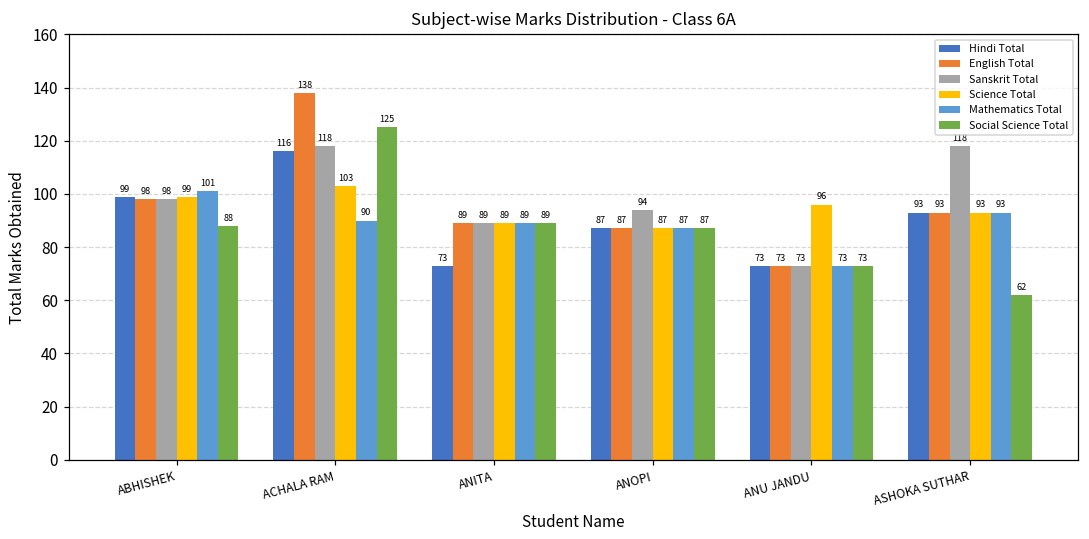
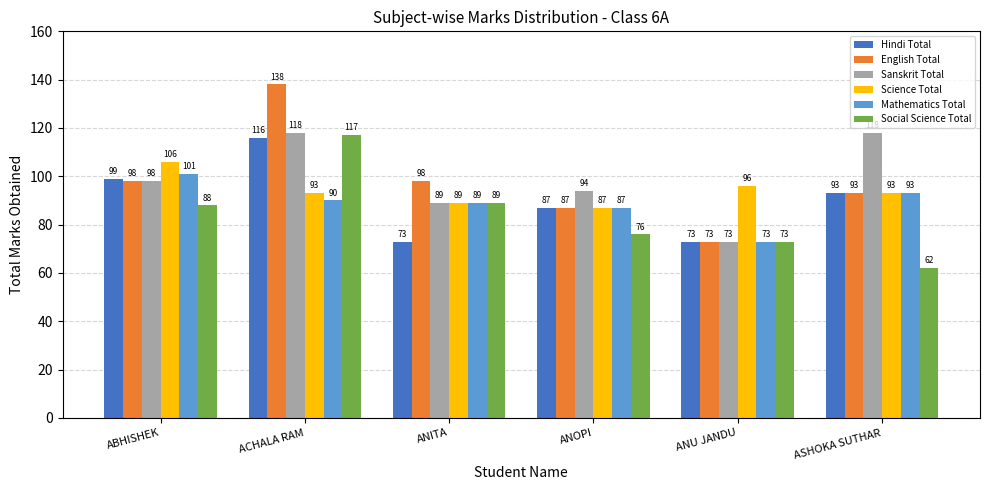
  {
    "English Total": {
      "ABHISHEK": 98,
      "ACHALA RAM": 138,
-     "ANITA": 89,
+     "ANITA": 98,
      "ANOPI": 87,
      "ANU JANDU": 73,
      "ASHOKA SUTHAR": 93
    },
    "Sanskrit Total": {
      "ABHISHEK": 98,
      "ACHALA RAM": 118,
      "ANITA": 89,
      "ANOPI": 94,
      "ANU JANDU": 73
    },
    "Science Total": {
-     "ABHISHEK": 99,
-     "ACHALA RAM": 103,
+     "ABHISHEK": 106,
+     "ACHALA RAM": 93,
      "ANITA": 89,
      "ANOPI": 87,
      "ANU JANDU": 96,
      "ASHOKA SUTHAR": 93
    },
    "Social Science Total": {
      "ABHISHEK": 88,
-     "ACHALA RAM": 125,
+     "ACHALA RAM": 117,
      "ANITA": 89,
-     "ANOPI": 87,
+     "ANOPI": 76,
      "ANU JANDU": 73,
      "ASHOKA SUTHAR": 62
    }
  }
